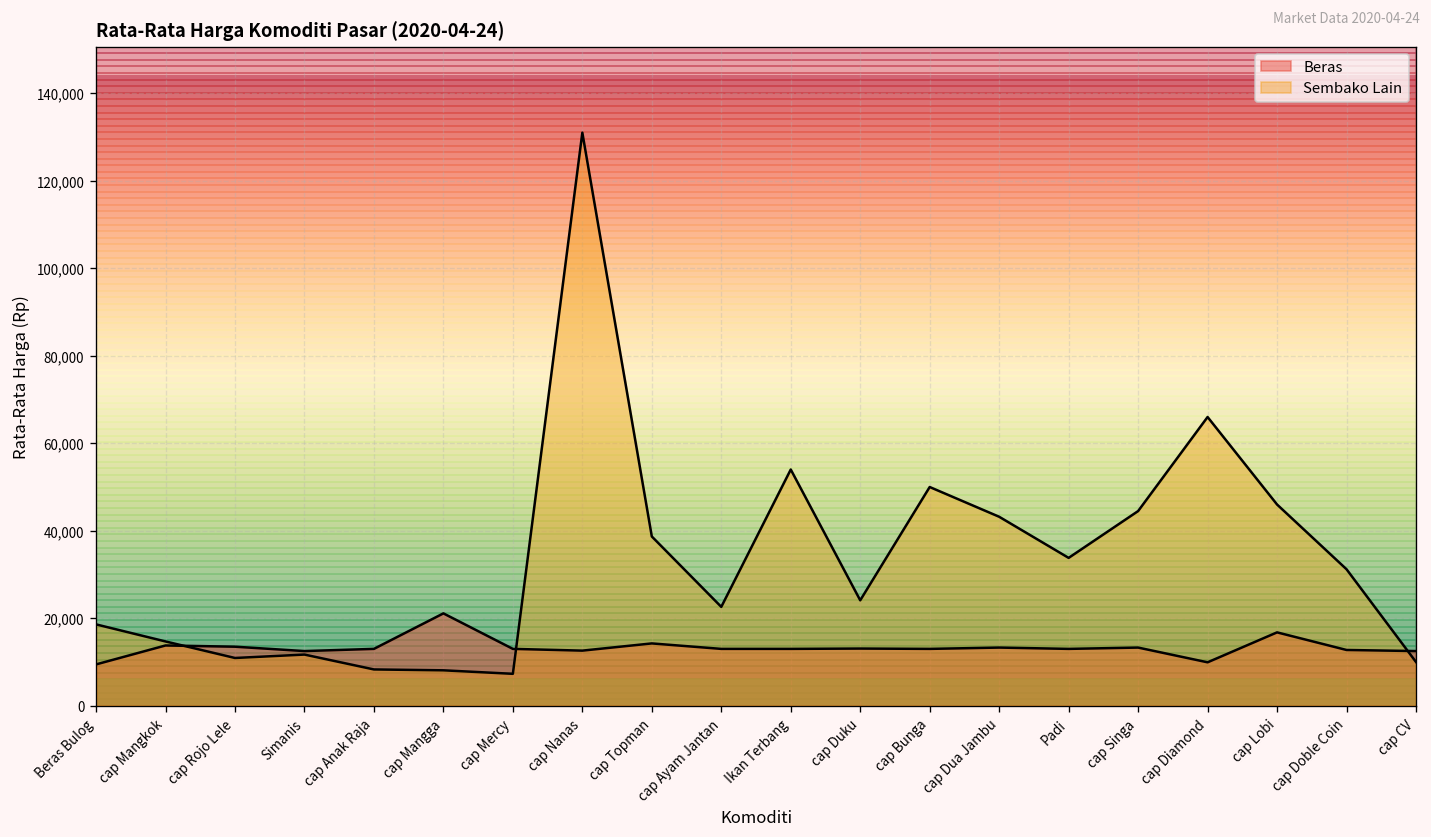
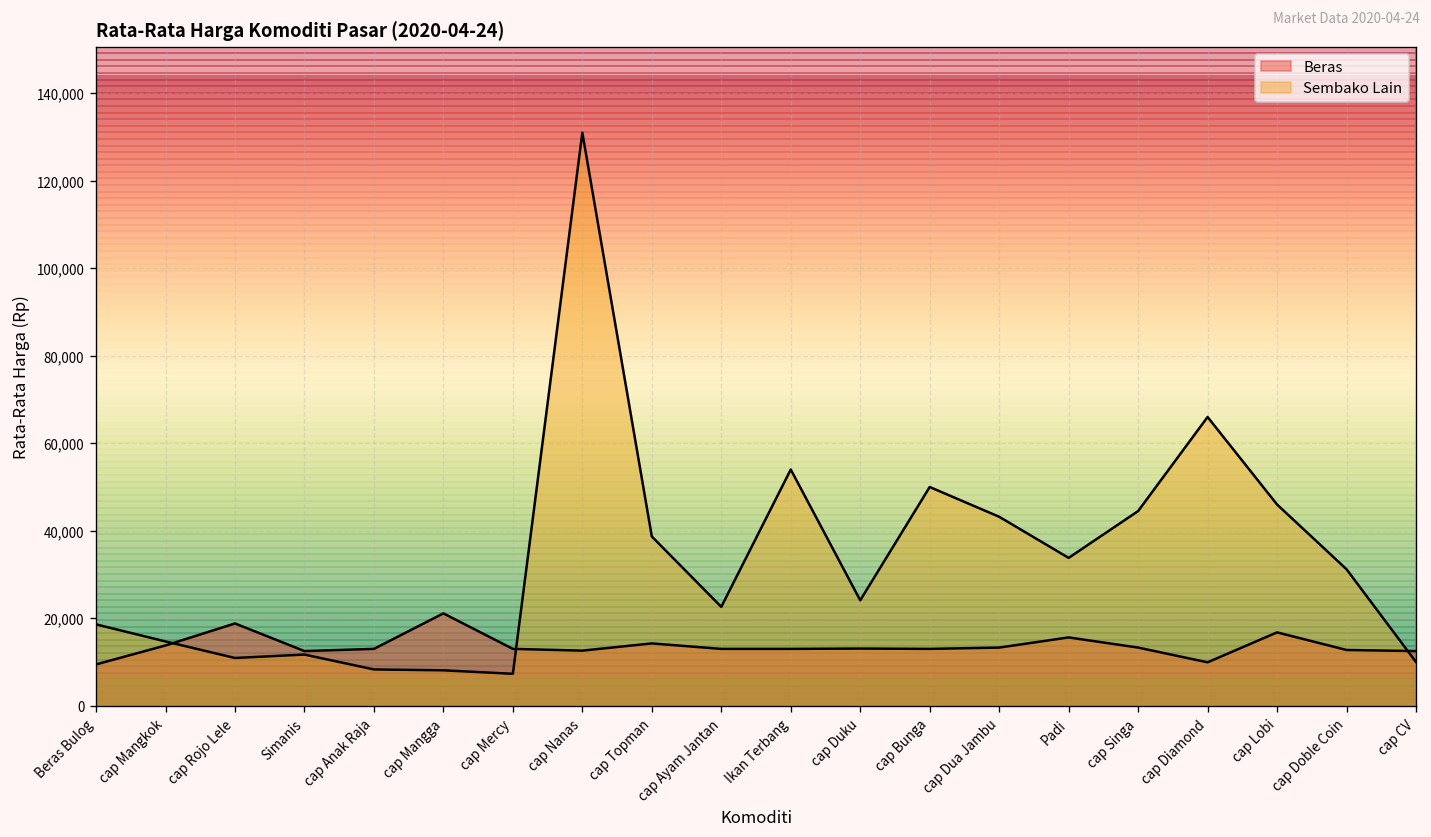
  {
    "Beras": {
      "Beras Bulog": "9,000",
      "cap Mangkok": "14,000",
-     "cap Rojo Lele": "14,000",
+     "cap Rojo Lele": "19,000",
      "Simanis": "13,000",
      "cap Anak Raja": "13,000",
      "cap Mangga": "21,000",
      "cap Mercy": "13,000",
      "cap Nanas": "13,000",
      "cap Topman": "14,000",
      "cap Ayam Jantan": "13,000",
      "Ikan Terbang": "13,000",
      "cap Duku": "13,000",
      "cap Bunga": "13,000",
      "cap Dua Jambu": "13,000",
-     "Padi": "13,000",
+     "Padi": "16,000",
      "cap Singa": "13,000",
      "cap Diamond": "10,000",
      "cap Lobi": "17,000",
      "cap Doble Coin": "13,000",
      "cap CV": "13,000"
    },
    "Sembako Lain": {
      "Beras Bulog": "19,000",
      "cap Mangkok": "15,000",
      "cap Rojo Lele": "11,000",
      "Simanis": "12,000",
      "cap Anak Raja": "8,000",
      "cap Mangga": "8,000",
      "cap Mercy": "7,000",
      "cap Nanas": "131,000",
      "cap Topman": "39,000",
      "cap Ayam Jantan": "23,000",
      "Ikan Terbang": "54,000",
      "cap Duku": "24,000",
      "cap Bunga": "50,000",
      "cap Dua Jambu": "43,000",
      "Padi": "34,000",
      "cap Singa": "45,000",
      "cap Diamond": "66,000",
      "cap Lobi": "46,000",
      "cap Doble Coin": "31,000",
      "cap CV": "10,000"
    }
  }
